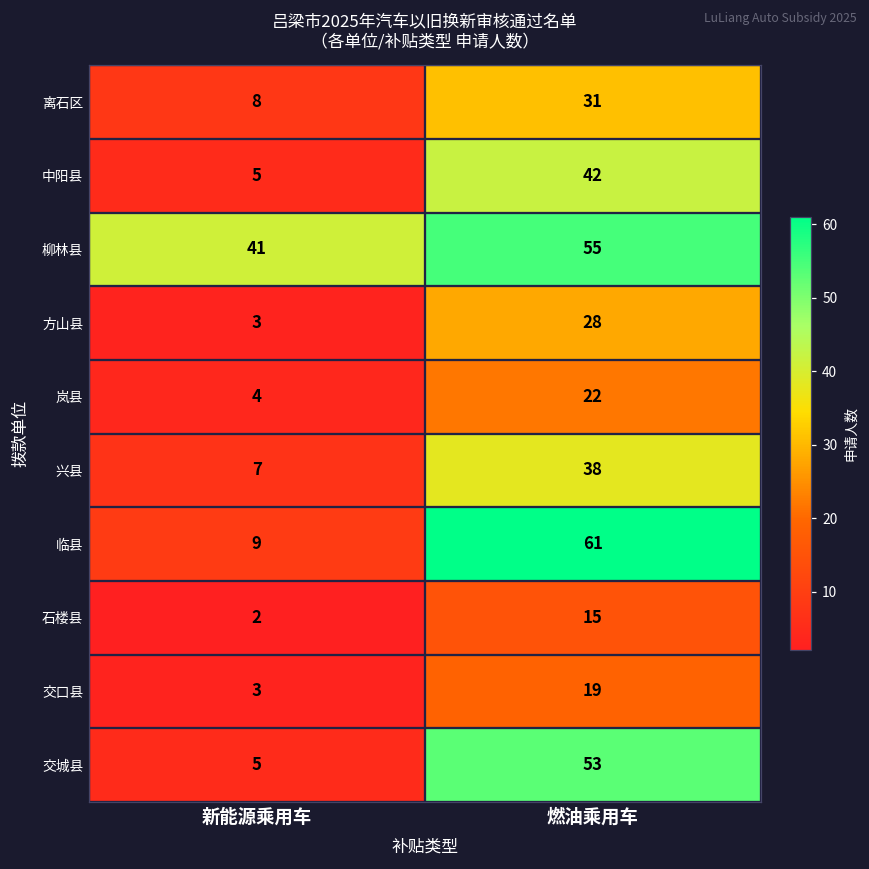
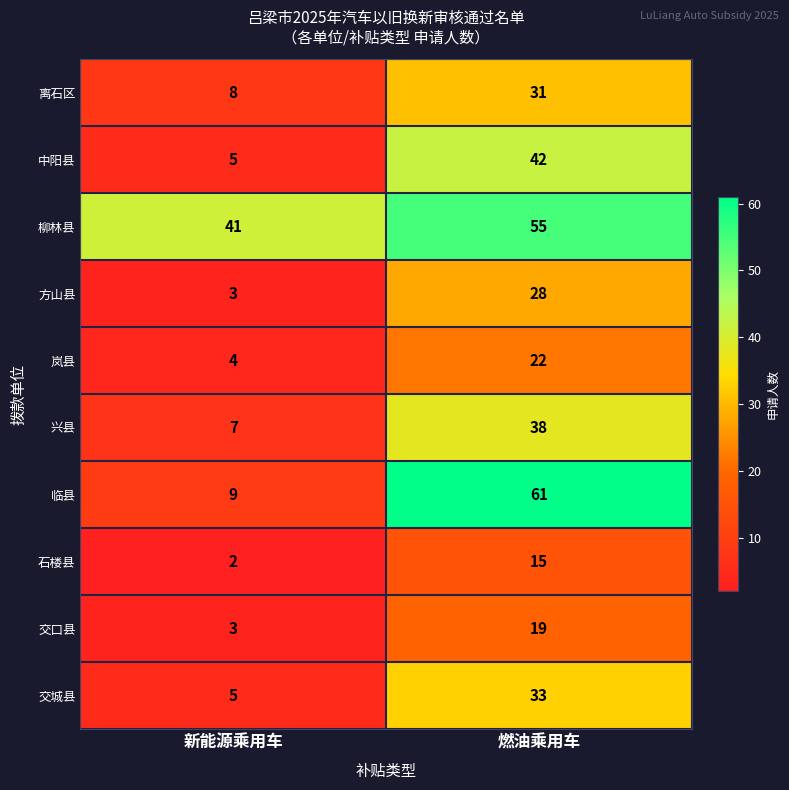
  {
    "离石区": {
      "新能源乘用车": 8,
      "燃油乘用车": 31
    },
    "中阳县": {
      "新能源乘用车": 5,
      "燃油乘用车": 42
    },
    "柳林县": {
      "新能源乘用车": 41,
      "燃油乘用车": 55
    },
    "方山县": {
      "新能源乘用车": 3,
      "燃油乘用车": 28
    },
    "岚县": {
      "新能源乘用车": 4,
      "燃油乘用车": 22
    },
    "兴县": {
      "新能源乘用车": 7,
      "燃油乘用车": 38
    },
    "临县": {
      "新能源乘用车": 9,
      "燃油乘用车": 61
    },
    "石楼县": {
      "新能源乘用车": 2,
      "燃油乘用车": 15
    },
    "交口县": {
      "新能源乘用车": 3,
      "燃油乘用车": 19
    },
    "交城县": {
      "新能源乘用车": 5,
-     "燃油乘用车": 53
+     "燃油乘用车": 33
    }
  }
